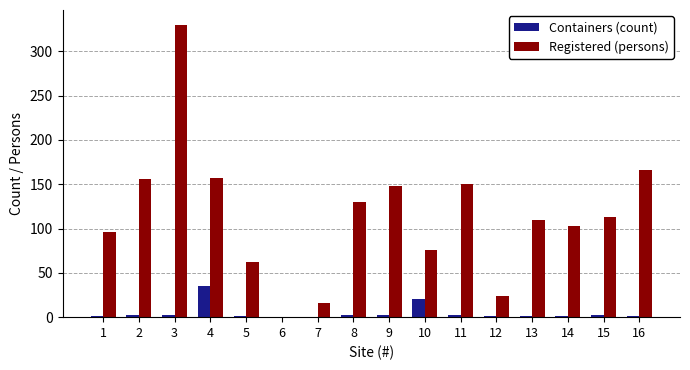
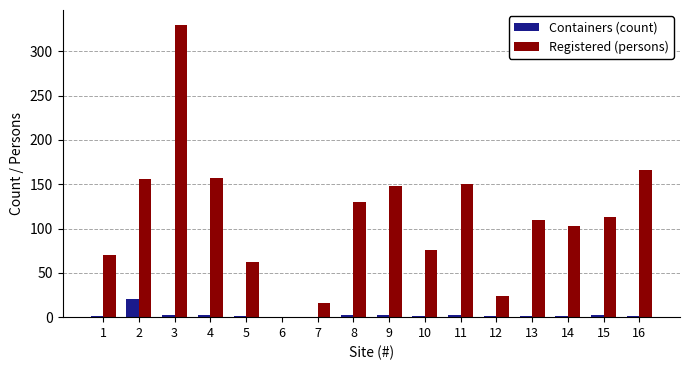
  {
    "Containers (count)": {
-     "2": 0,
+     "2": 20,
      "3": 0,
-     "4": 40,
+     "4": 0,
      "6": 0,
      "7": 0,
      "8": 0,
-     "10": 20,
+     "10": 0,
      "15": 0
    },
    "Registered (persons)": {
-     "1": 100,
+     "1": 70,
      "2": 160,
      "3": 330,
      "4": 160,
      "5": 60,
      "6": 0,
      "7": 20,
      "8": 130,
      "9": 150,
      "10": 80,
      "11": 150,
      "12": 20,
      "13": 110,
      "14": 100,
      "15": 110,
      "16": 170
    }
  }
